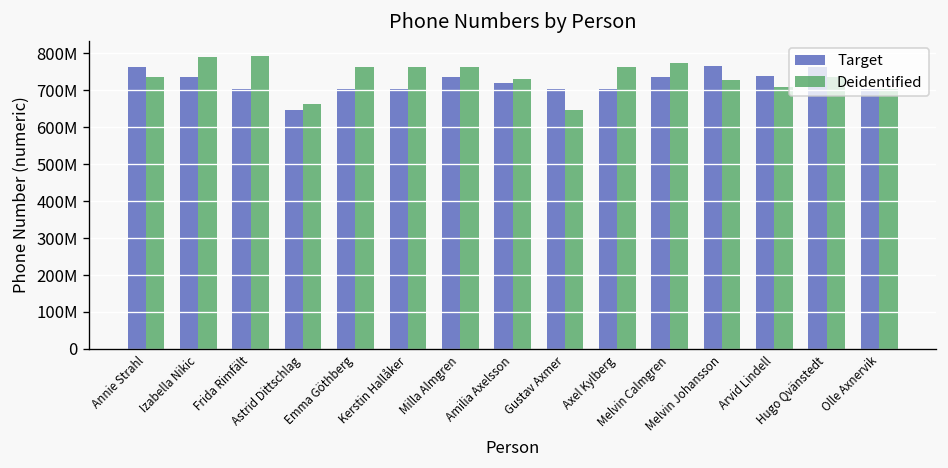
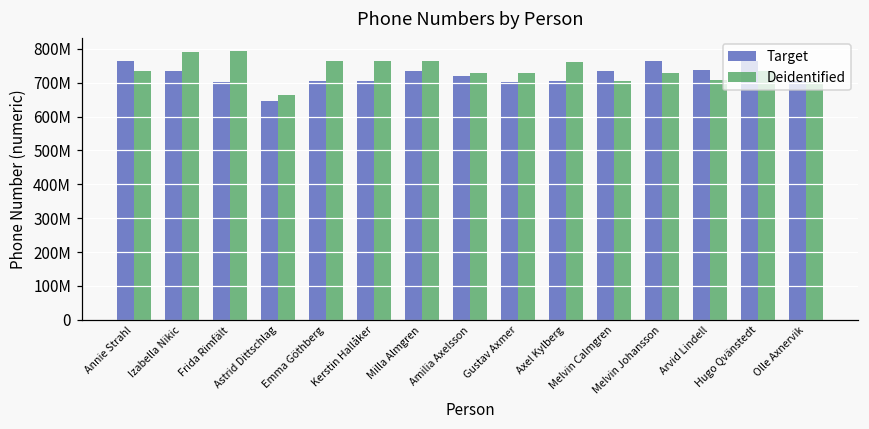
  {
    "Target": {
      "Annie Strahl": 760000000,
      "Izabella Nikic": 740000000,
      "Frida Rimfält": 700000000,
      "Astrid Dittschlag": 650000000,
      "Emma Göthberg": 700000000,
      "Kerstin Hallåker": 700000000,
      "Milla Almgren": 740000000,
      "Amilia Axelsson": 720000000,
      "Gustav Axmer": 700000000,
      "Axel Kylberg": 700000000,
      "Melvin Calmgren": 740000000,
      "Melvin Johansson": 760000000,
      "Arvid Lindell": 740000000
    },
    "Deidentified": {
      "Annie Strahl": 740000000,
      "Izabella Nikic": 790000000,
      "Frida Rimfält": 790000000,
      "Astrid Dittschlag": 660000000,
      "Emma Göthberg": 760000000,
      "Kerstin Hallåker": 760000000,
      "Milla Almgren": 760000000,
      "Amilia Axelsson": 730000000,
-     "Gustav Axmer": 650000000,
+     "Gustav Axmer": 730000000,
      "Axel Kylberg": 760000000,
-     "Melvin Calmgren": 770000000,
+     "Melvin Calmgren": 710000000,
      "Melvin Johansson": 730000000,
      "Arvid Lindell": 710000000
    }
  }
